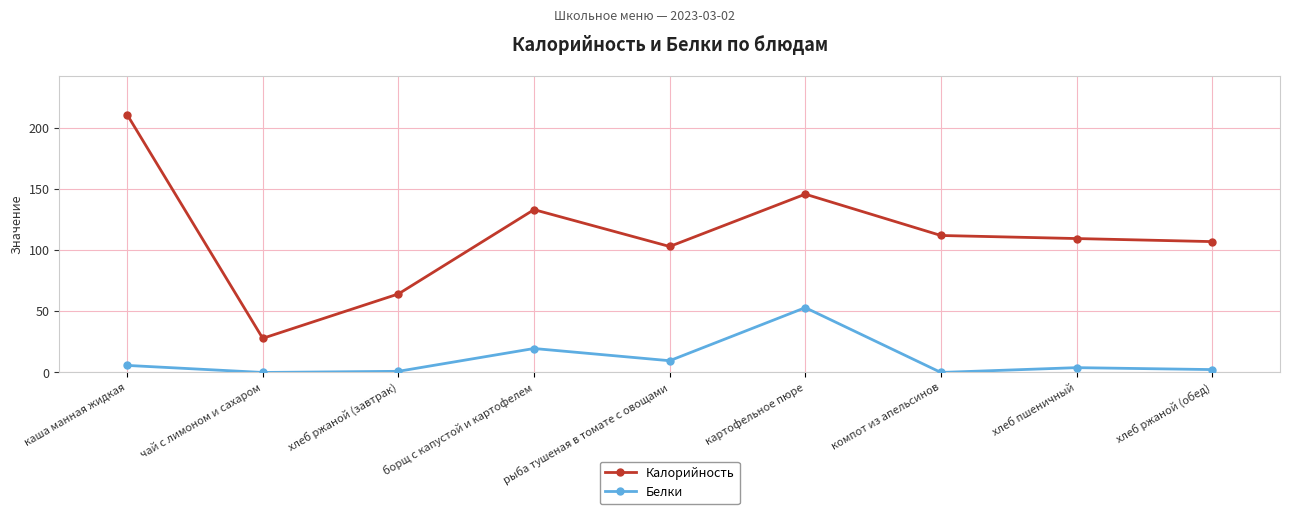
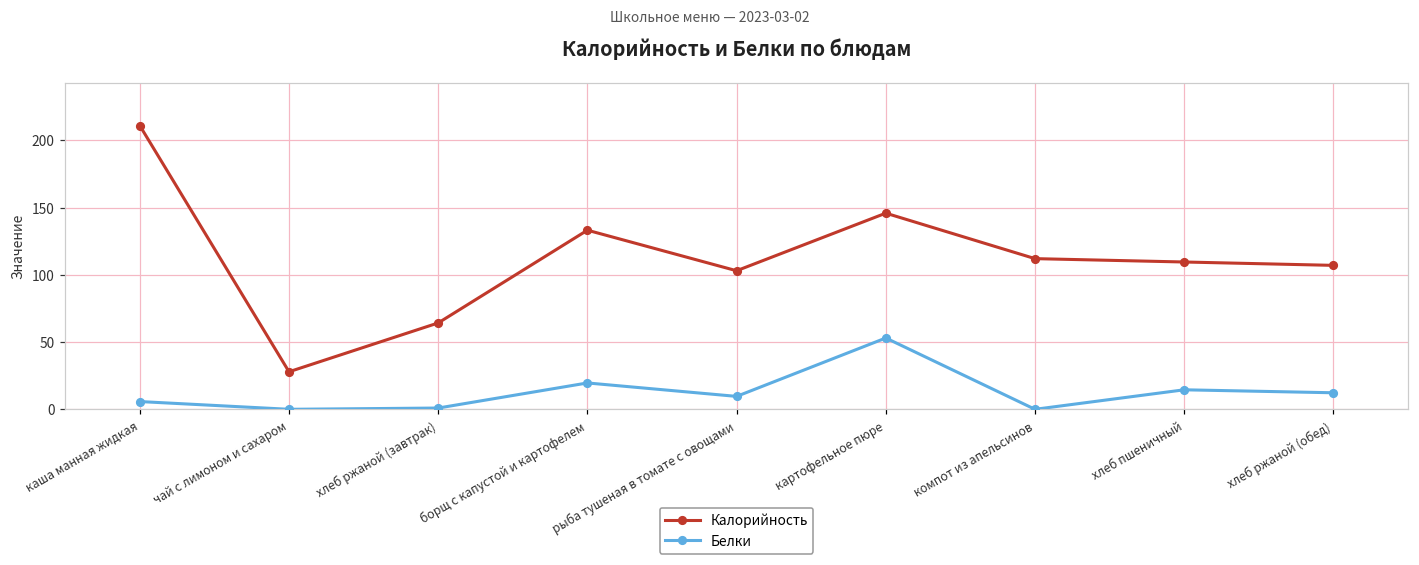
  {
    "Калорийность": {
      "каша манная жидкая": 211,
      "чай с лимоном и сахаром": 28,
      "хлеб ржаной (завтрак)": 64,
      "борщ с капустой и картофелем": 133,
      "рыба тушеная в томате с овощами": 103,
      "картофельное пюре": 146,
      "компот из апельсинов": 112,
      "хлеб пшеничный": 110,
      "хлеб ржаной (обед)": 107
    },
    "Белки": {
      "каша манная жидкая": 6,
      "чай с лимоном и сахаром": 0,
      "хлеб ржаной (завтрак)": 1,
      "борщ с капустой и картофелем": 20,
      "рыба тушеная в томате с овощами": 10,
      "картофельное пюре": 53,
      "компот из апельсинов": 0,
-     "хлеб пшеничный": 4,
-     "хлеб ржаной (обед)": 2
+     "хлеб пшеничный": 15,
+     "хлеб ржаной (обед)": 12
    }
  }
